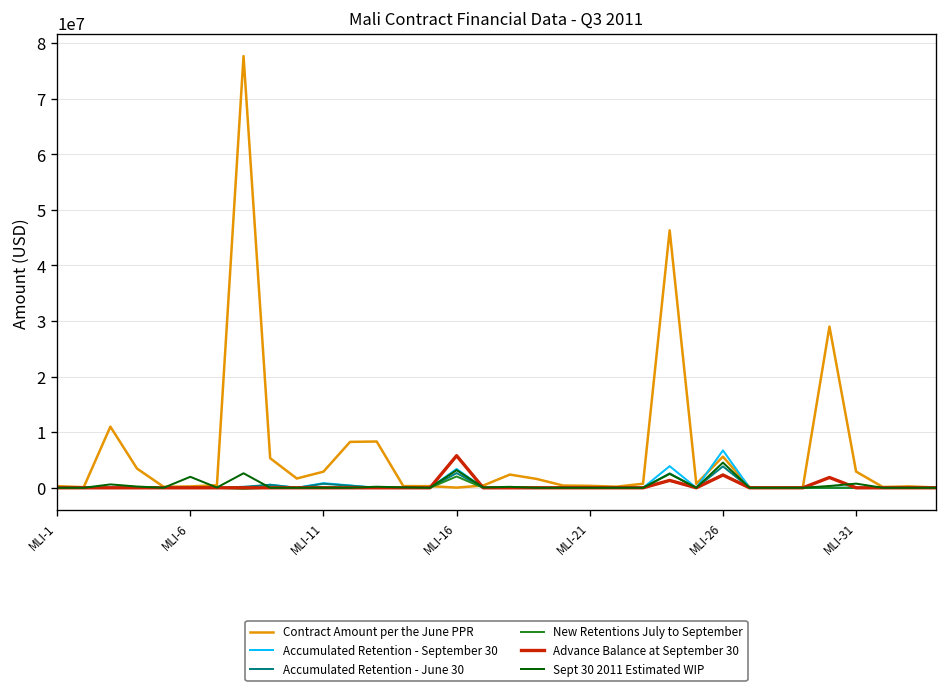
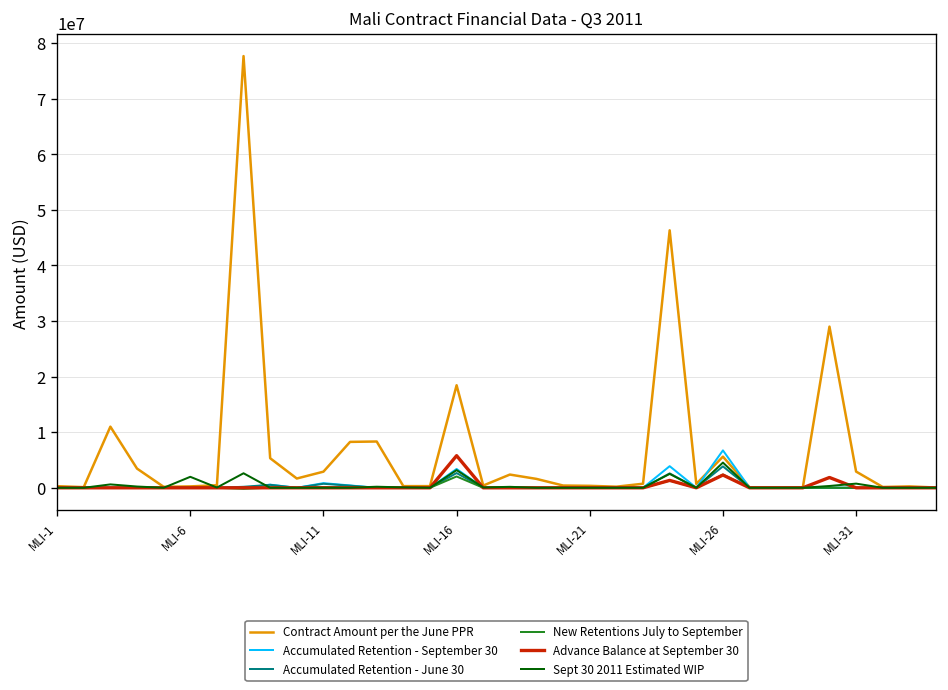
  {
    "Contract Amount per the June PPR": {
      "MLI-11": 3000000,
-     "MLI-16": 0,
+     "MLI-16": 18000000,
      "MLI-26": 6000000,
      "MLI-31": 3000000
    },
    "Accumulated Retention - September 30": {
      "MLI-26": 7000000
    },
    "Accumulated Retention - June 30": {
      "MLI-26": 4000000
    },
    "New Retentions July to September": {
      "MLI-16": 2000000
    },
    "Advance Balance at September 30": {
      "MLI-16": 6000000
    },
    "Sept 30 2011 Estimated WIP": {
      "MLI-6": 2000000,
      "MLI-26": 5000000,
      "MLI-31": 1000000
    }
  }
